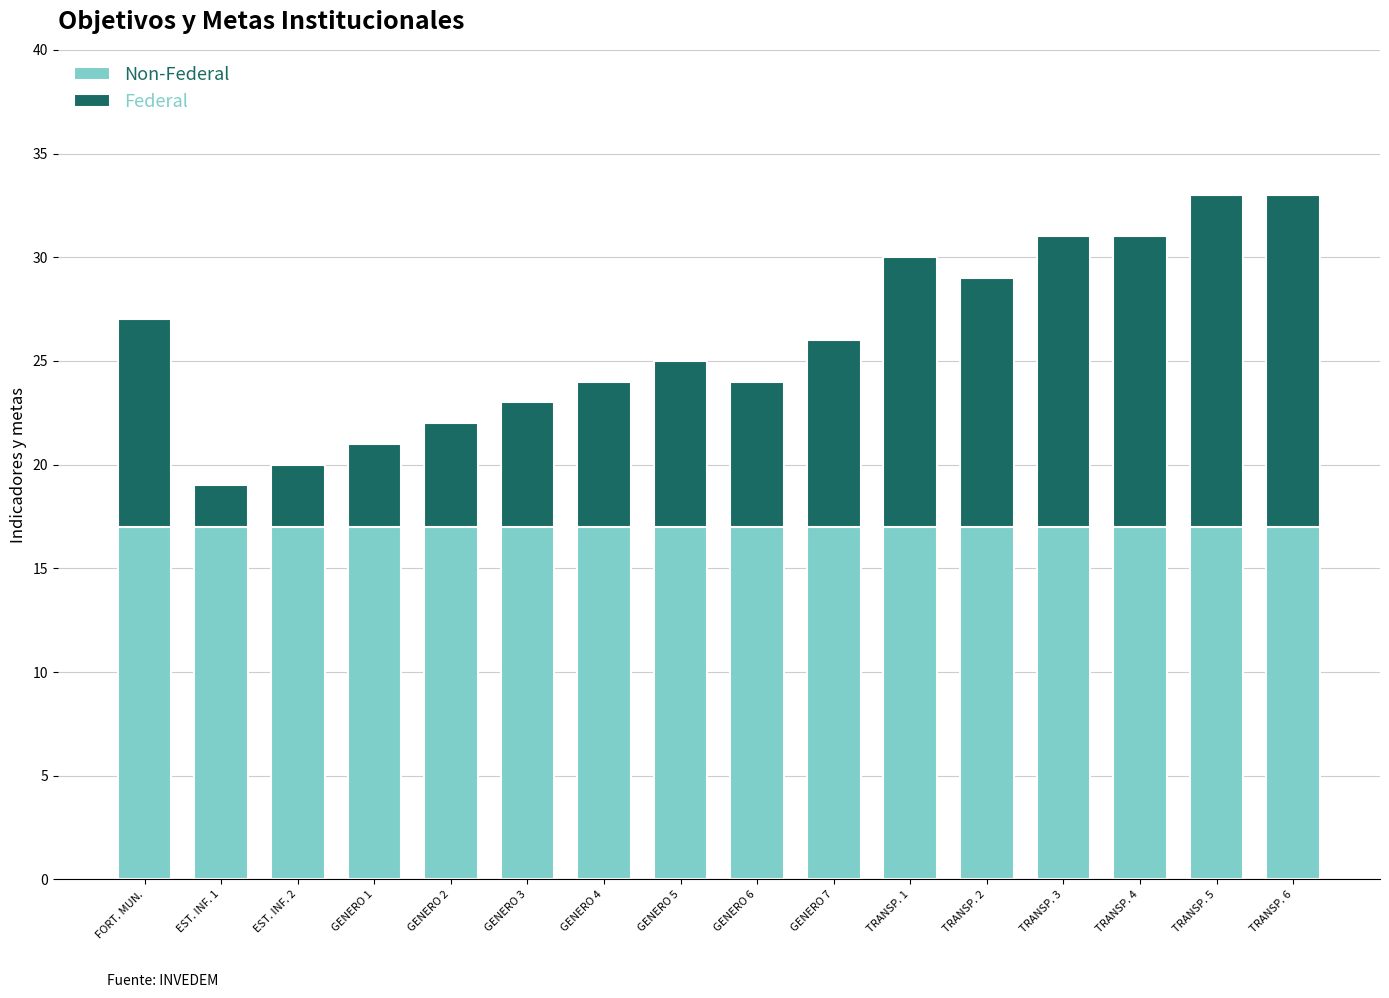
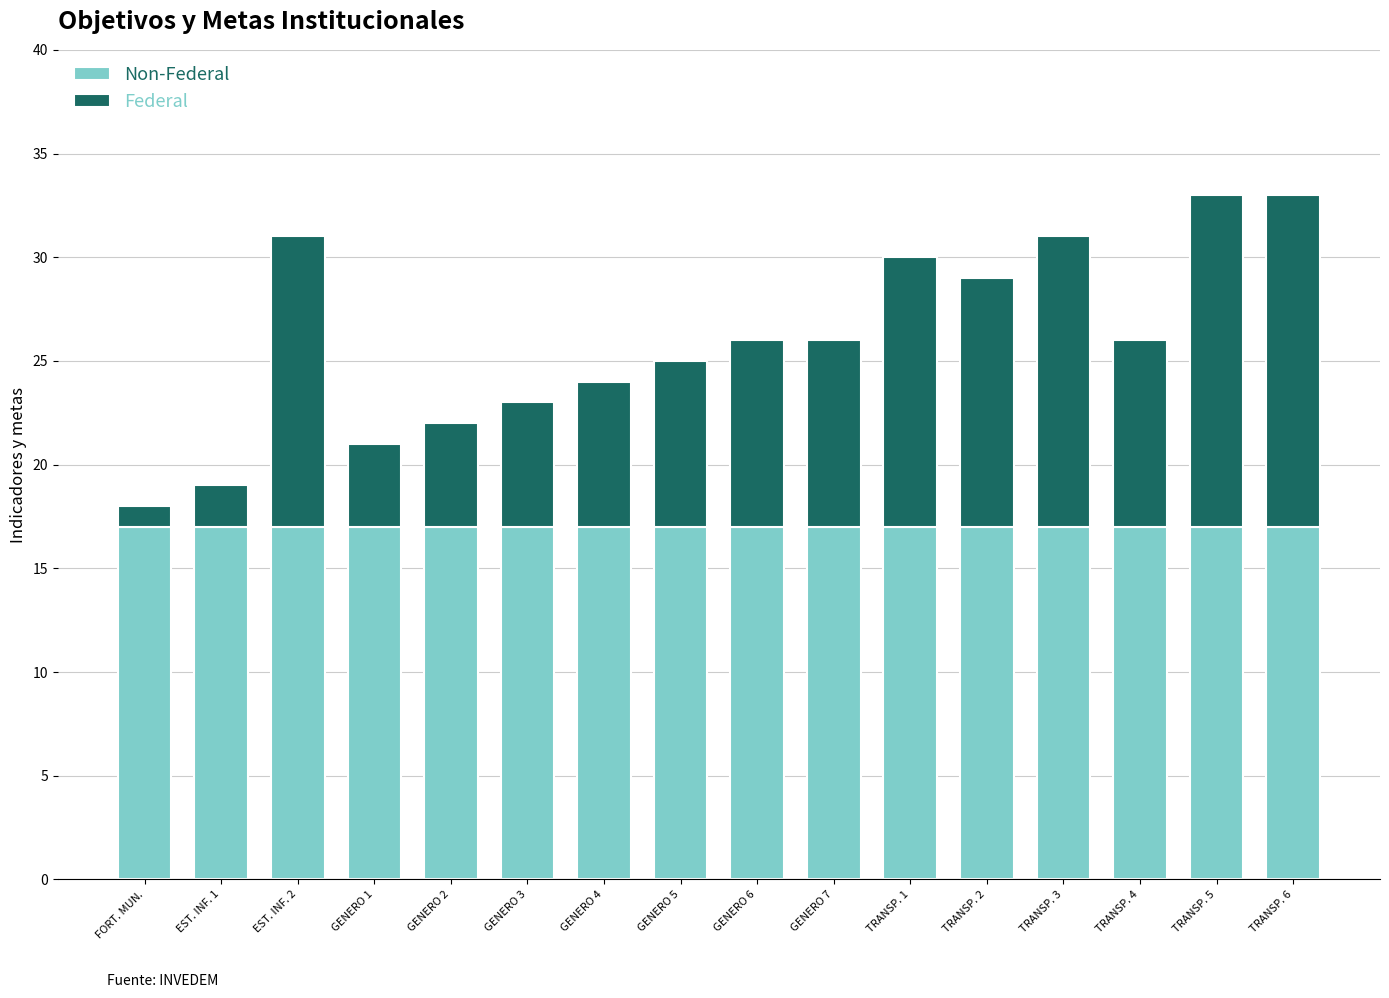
  {
    "Non-Federal": {
      "FORT. MUN.": 17,
      "EST. INF. 1": 17,
      "EST. INF. 2": 17,
      "GENERO 1": 17,
      "GENERO 2": 17,
      "GENERO 3": 17,
      "GENERO 4": 17,
      "GENERO 5": 17,
      "GENERO 6": 17,
      "GENERO 7": 17,
      "TRANSP. 1": 17,
      "TRANSP. 2": 17,
      "TRANSP. 3": 17,
      "TRANSP. 4": 17,
      "TRANSP. 5": 17,
      "TRANSP. 6": 17
    },
    "Federal": {
-     "FORT. MUN.": 10,
+     "FORT. MUN.": 1,
      "EST. INF. 1": 2,
-     "EST. INF. 2": 3,
+     "EST. INF. 2": 14,
      "GENERO 1": 4,
      "GENERO 2": 5,
      "GENERO 3": 6,
      "GENERO 4": 7,
      "GENERO 5": 8,
-     "GENERO 6": 7,
+     "GENERO 6": 9,
      "GENERO 7": 9,
      "TRANSP. 1": 13,
      "TRANSP. 2": 12,
      "TRANSP. 3": 14,
-     "TRANSP. 4": 14,
+     "TRANSP. 4": 9,
      "TRANSP. 5": 16,
      "TRANSP. 6": 16
    }
  }
